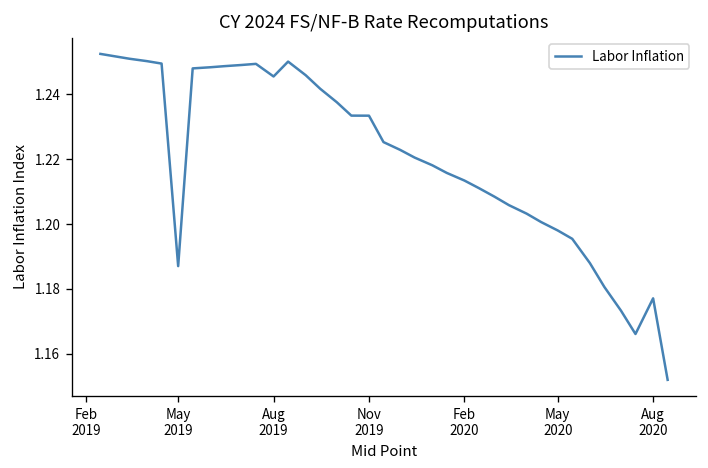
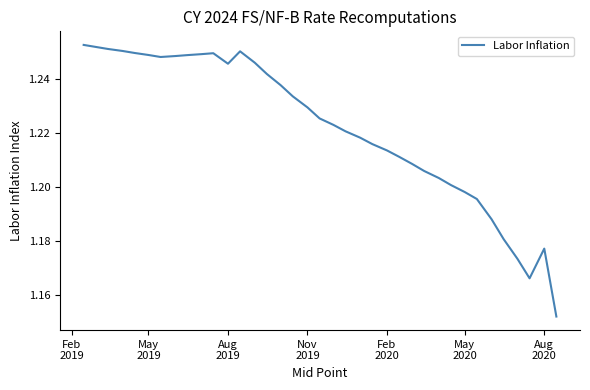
  {
-   "May 2019": 1.187,
+   "May 2019": 1.249,
    "Aug 2019": 1.246,
-   "Nov 2019": 1.233,
+   "Nov 2019": 1.229,
    "Feb 2020": 1.213,
    "May 2020": 1.198,
    "Aug 2020": 1.177
  }
